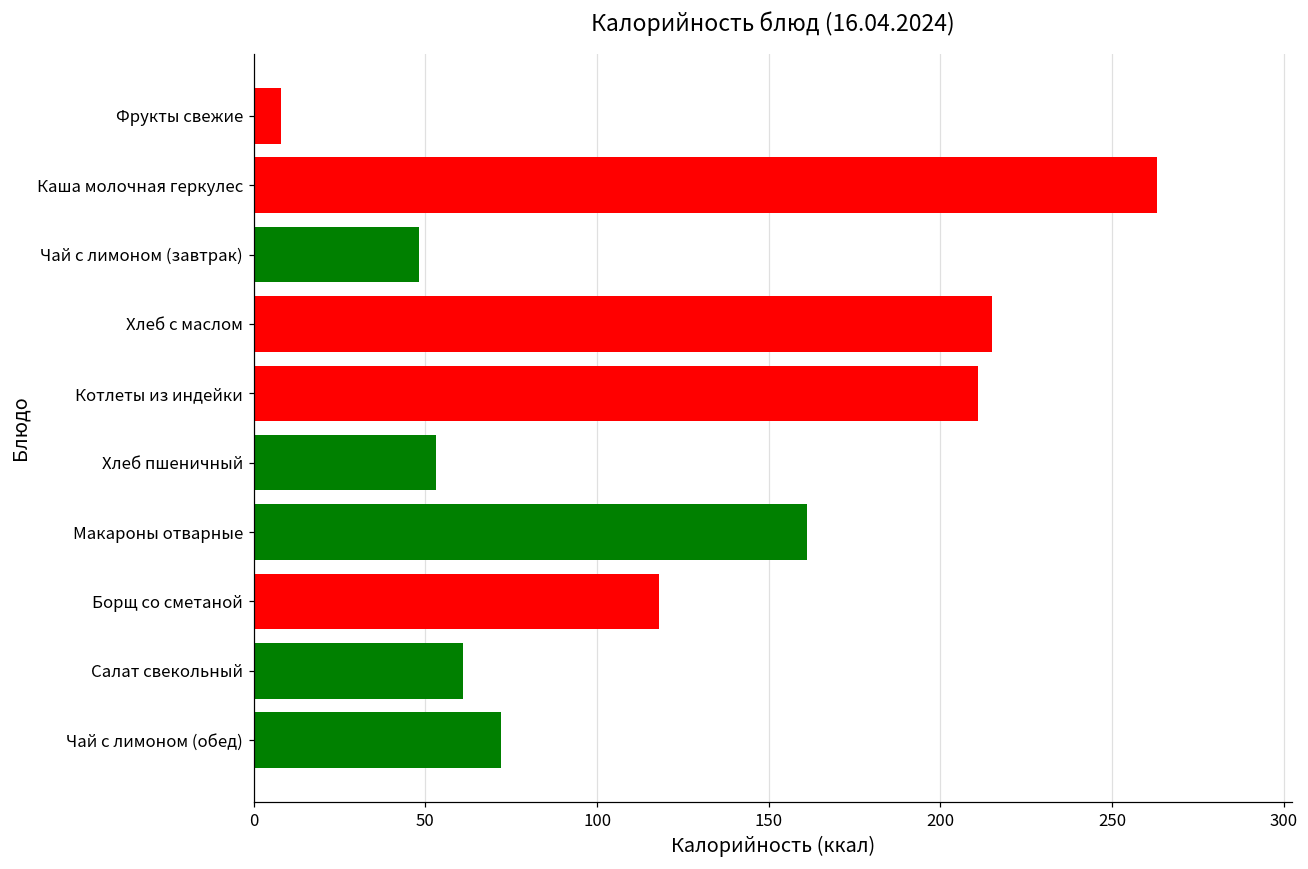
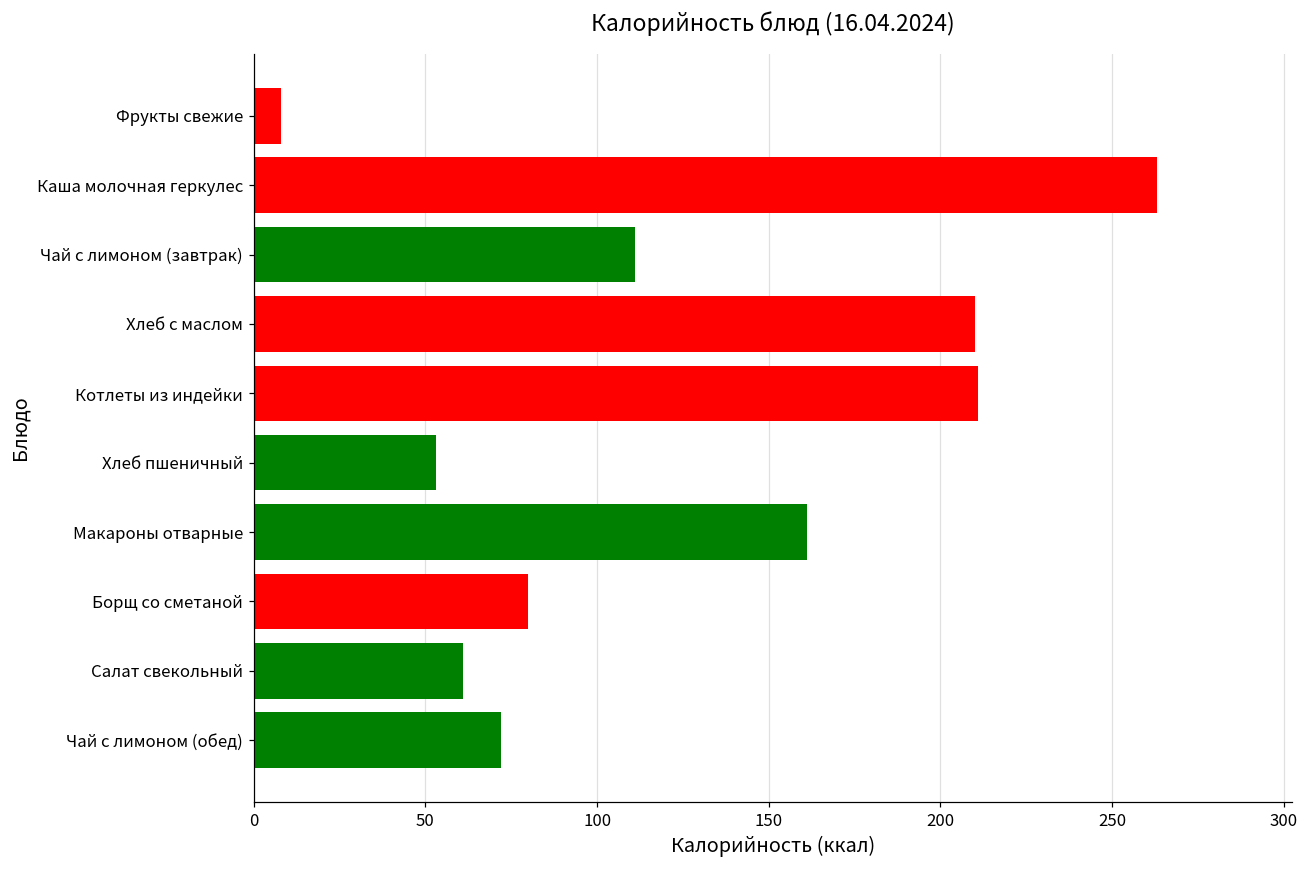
  {
    "Фрукты свежие": 8,
    "Каша молочная геркулес": 263,
-   "Чай с лимоном (завтрак)": 48,
-   "Хлеб с маслом": 215,
+   "Чай с лимоном (завтрак)": 111,
+   "Хлеб с маслом": 210,
    "Котлеты из индейки": 211,
    "Хлеб пшеничный": 53,
    "Макароны отварные": 161,
-   "Борщ со сметаной": 118,
+   "Борщ со сметаной": 80,
    "Салат свекольный": 61,
    "Чай с лимоном (обед)": 72
  }
